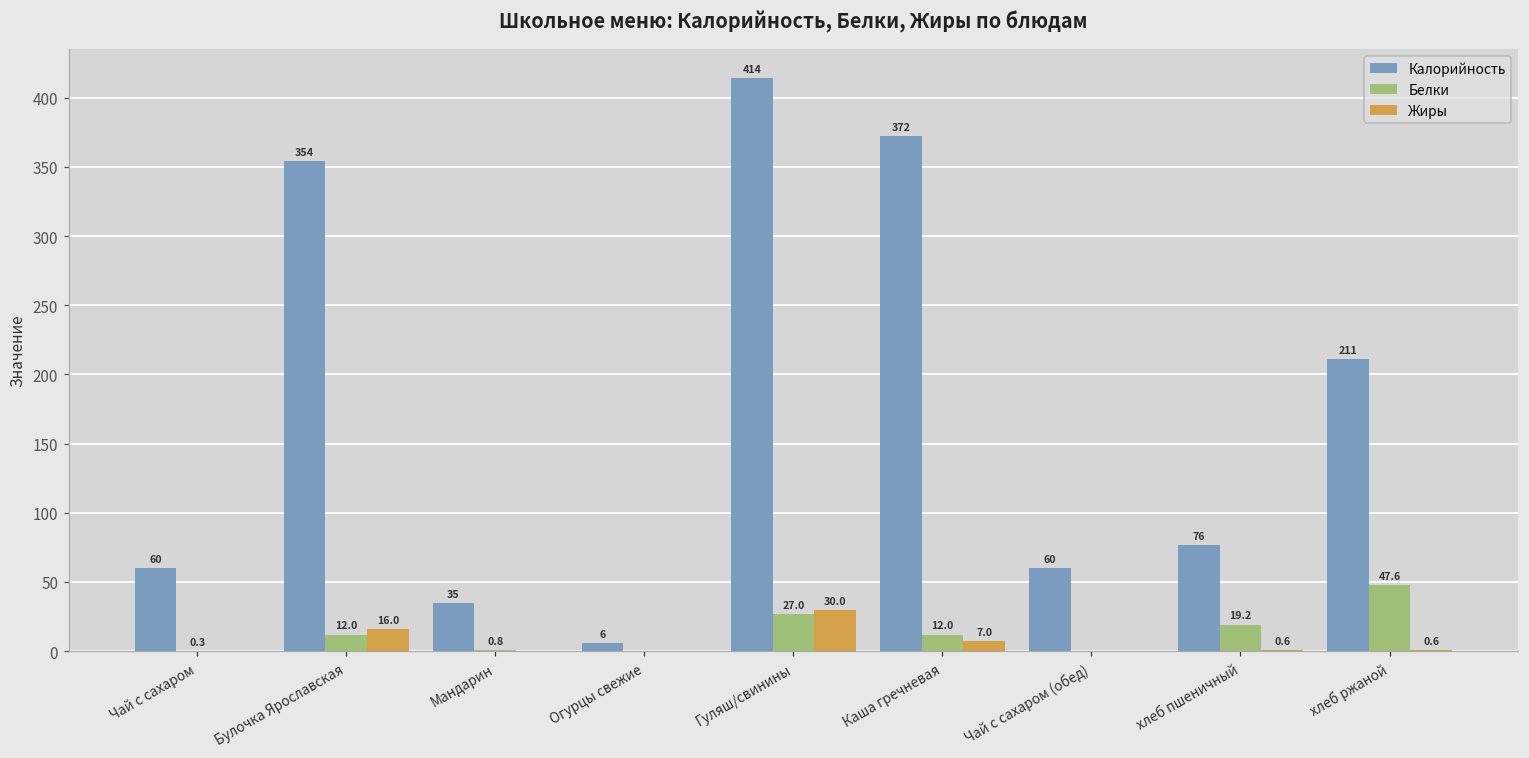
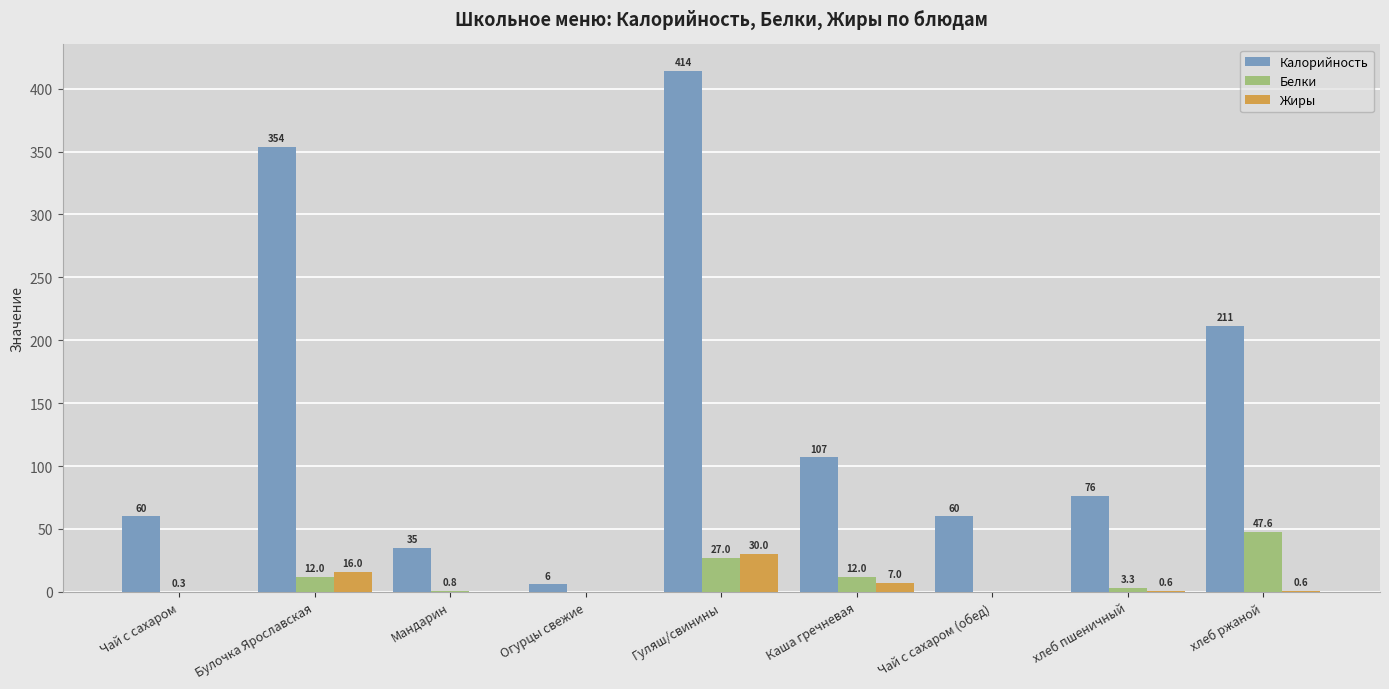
  {
    "Калорийность": {
      "Чай с сахаром": 60,
      "Булочка Ярославская": 354,
      "Мандарин": 35,
      "Огурцы свежие": 6,
      "Гуляш/свинины": 414,
-     "Каша гречневая": 372,
+     "Каша гречневая": 107,
      "Чай с сахаром (обед)": 60,
      "хлеб пшеничный": 76,
      "хлеб ржаной": 211
    },
    "Белки": {
      "Чай с сахаром": 0.3,
      "Булочка Ярославская": 12.0,
      "Мандарин": 0.8,
      "Гуляш/свинины": 27.0,
      "Каша гречневая": 12.0,
-     "хлеб пшеничный": 19.2,
+     "хлеб пшеничный": 3.3,
      "хлеб ржаной": 47.6
    },
    "Жиры": {
      "Булочка Ярославская": 16.0,
      "Гуляш/свинины": 30.0,
      "Каша гречневая": 7.0,
      "хлеб пшеничный": 0.6,
      "хлеб ржаной": 0.6
    }
  }
